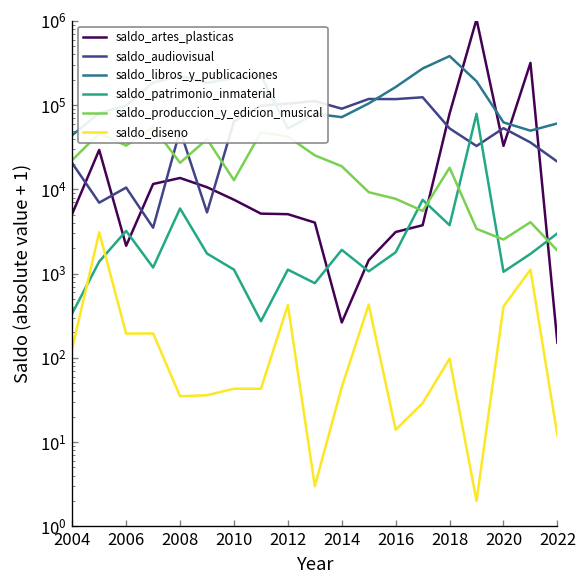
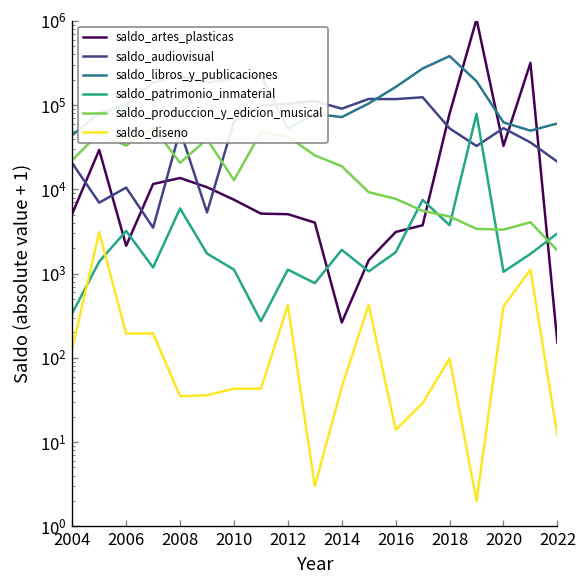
  {
    "saldo_artes_plasticas": {
      "2004": 5000,
      "2006": 2100,
      "2008": 14000,
      "2010": 8000,
      "2012": 5000,
      "2014": 260,
      "2016": 3000,
      "2018": 80000,
      "2020": 30000,
      "2022": 150
    },
    "saldo_produccion_y_edicion_musical": {
      "2004": 22000,
      "2006": 30000,
      "2008": 21000,
      "2010": 13000,
      "2014": 19000,
      "2016": 8000,
-     "2018": 18000,
-     "2020": 2500,
+     "2018": 5000,
+     "2020": 3000,
      "2022": 1900
    },
    "saldo_diseno": {
      "2004": 130,
      "2006": 190,
      "2008": 40,
      "2010": 40,
      "2012": 400,
      "2014": 50,
      "2016": 14,
      "2018": 100,
      "2020": 400,
      "2022": 12
    }
  }
